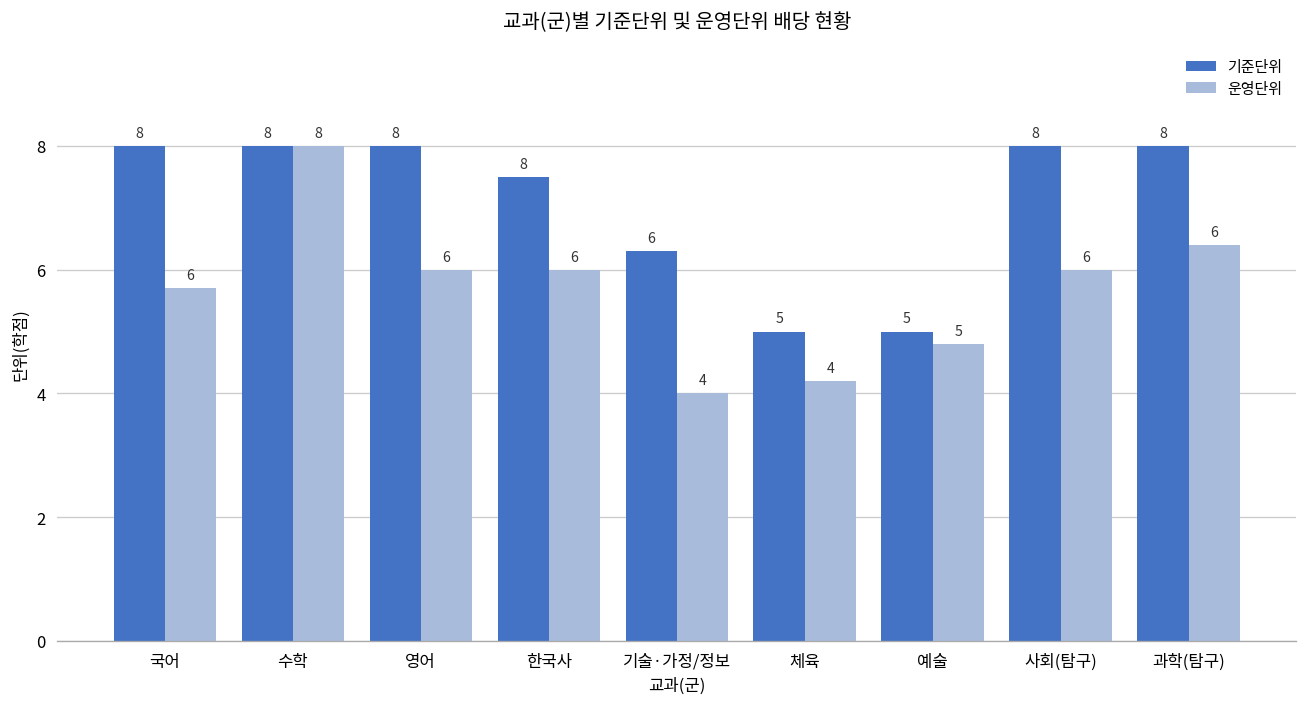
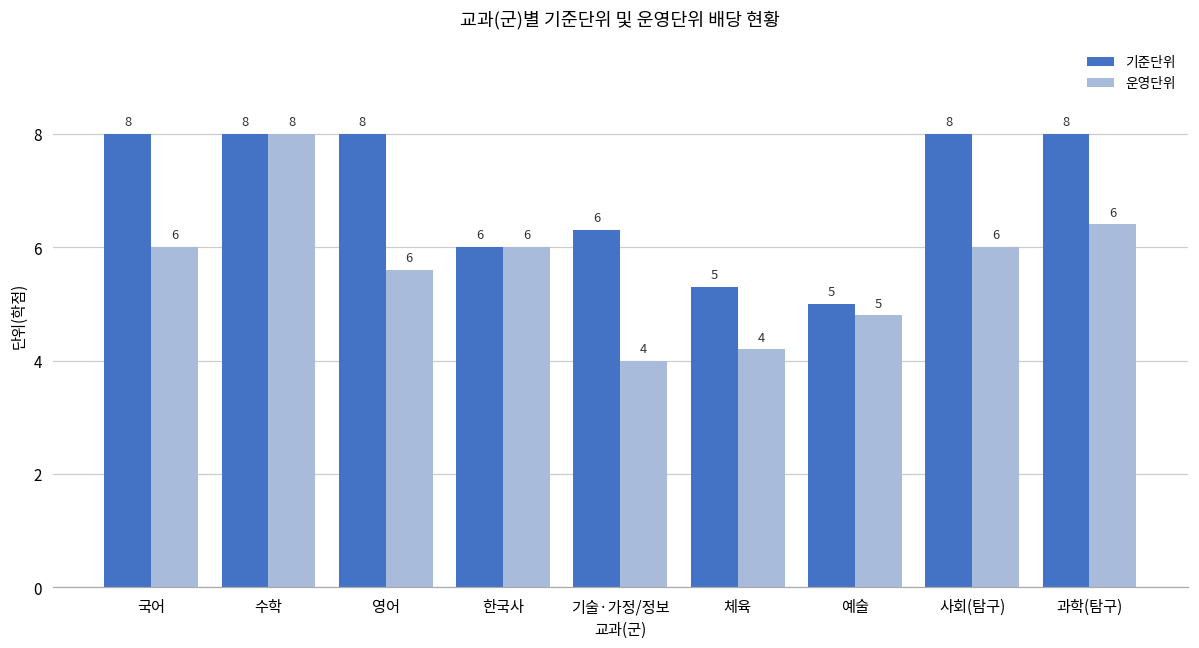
  {
    "기준단위": {
      "국어": 8,
      "수학": 8,
      "영어": 8,
-     "한국사": 8,
+     "한국사": 6,
      "기술·가정/정보": 6,
-     "체육": 5.0,
+     "체육": 5.3,
      "예술": 5,
      "사회(탐구)": 8,
      "과학(탐구)": 8
    },
    "운영단위": {
-     "국어": 5.7,
-     "영어": 6.0
+     "국어": 6.0,
+     "영어": 5.6
    }
  }
